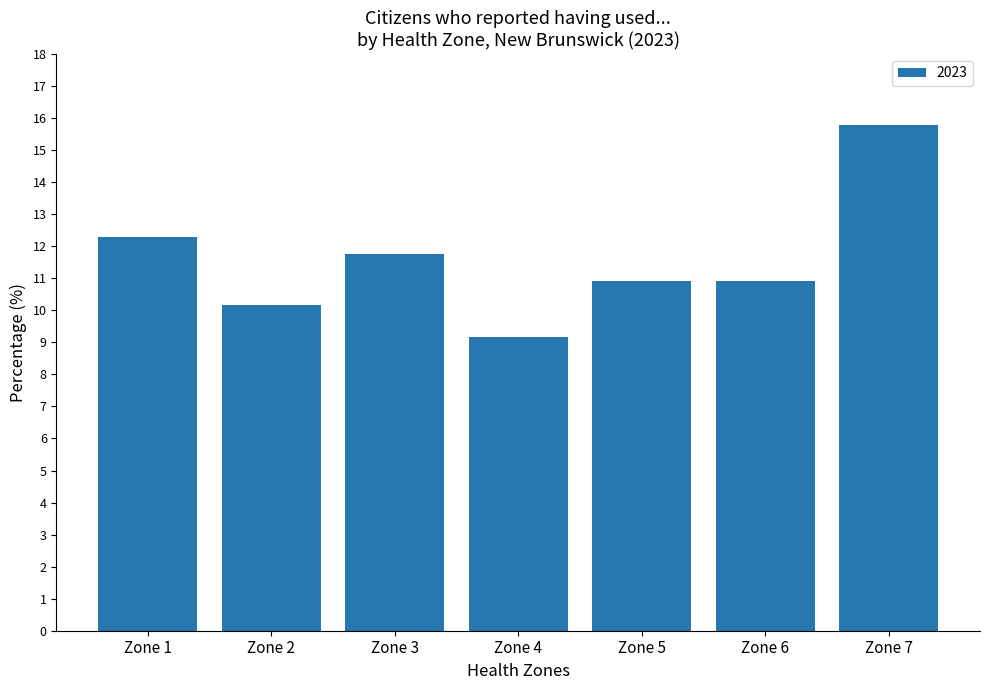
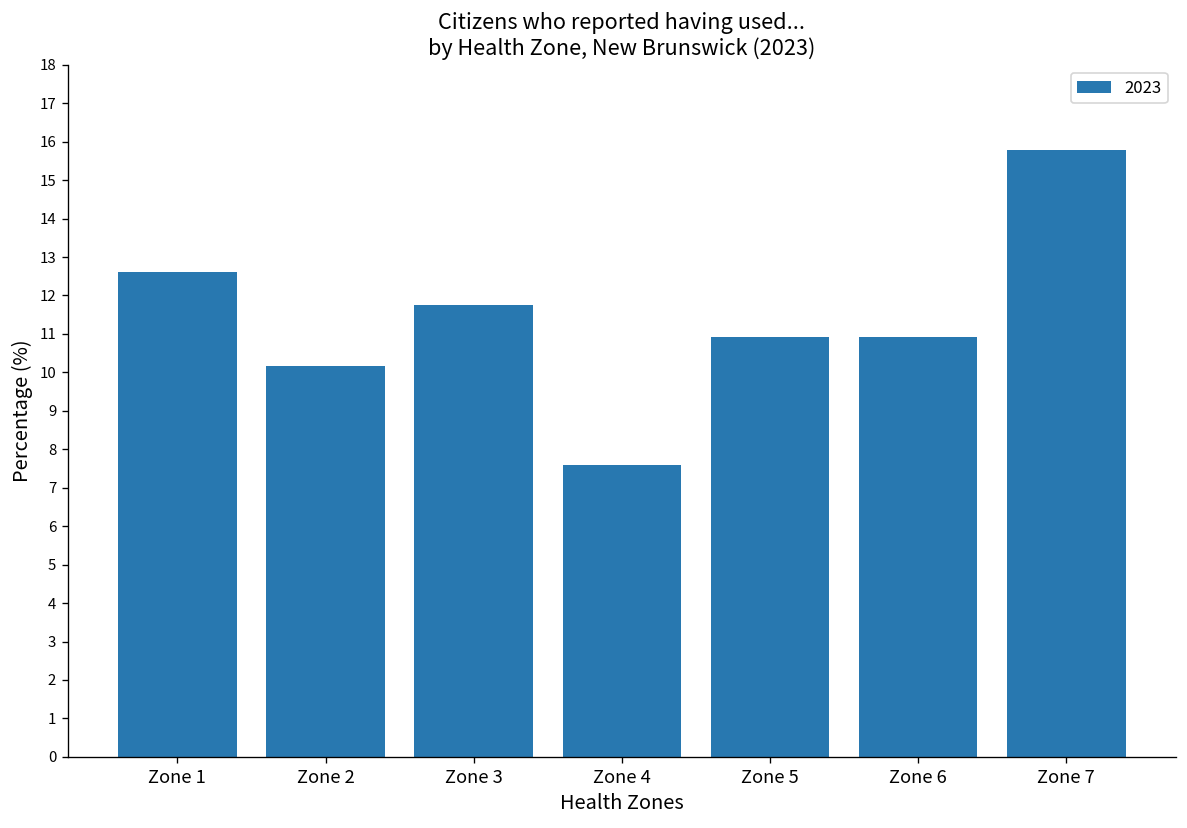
  {
-   "Zone 1": 12.3,
+   "Zone 1": 12.6,
    "Zone 2": 10.2,
    "Zone 3": 11.7,
-   "Zone 4": 9.2,
+   "Zone 4": 7.6,
    "Zone 5": 10.9,
    "Zone 6": 10.9,
    "Zone 7": 15.8
  }
